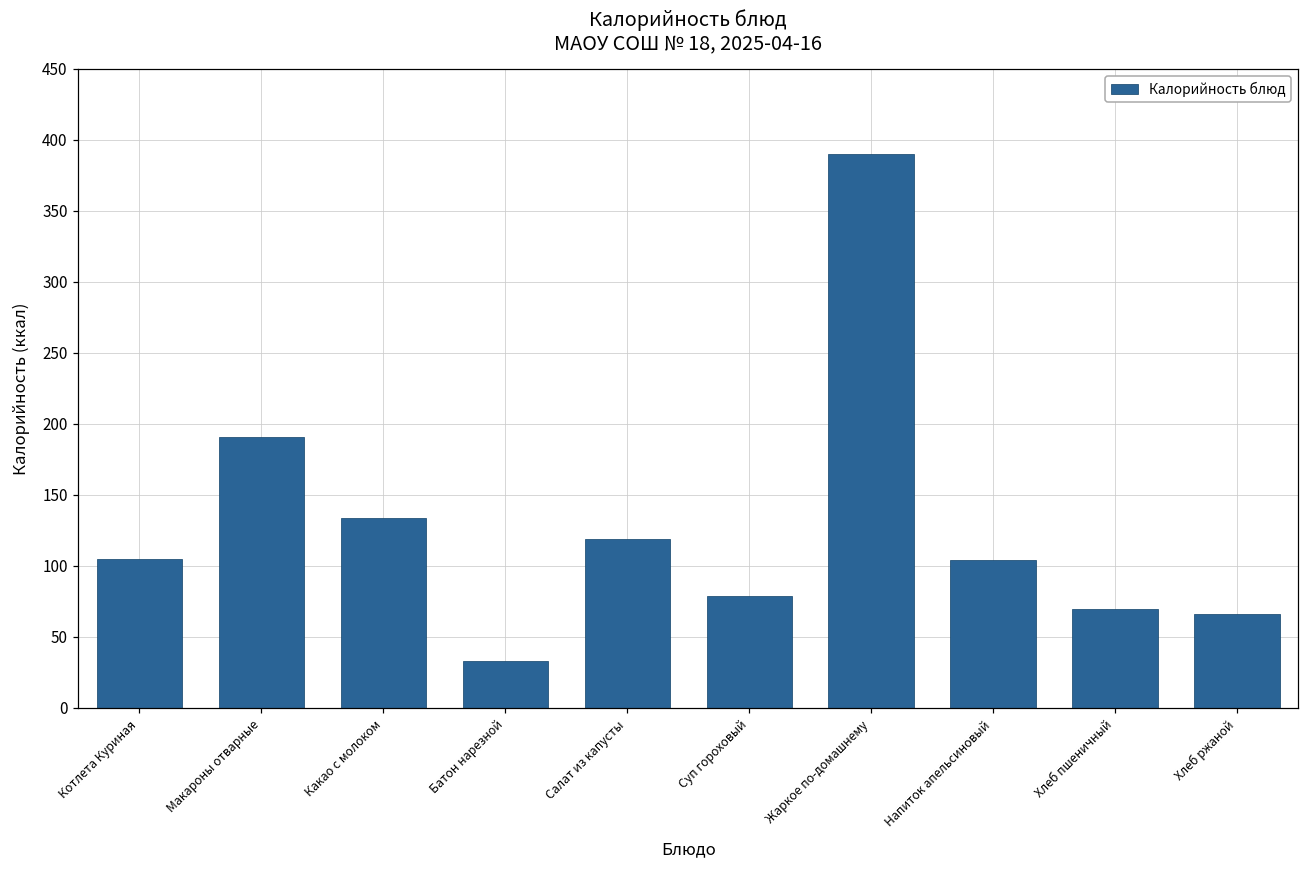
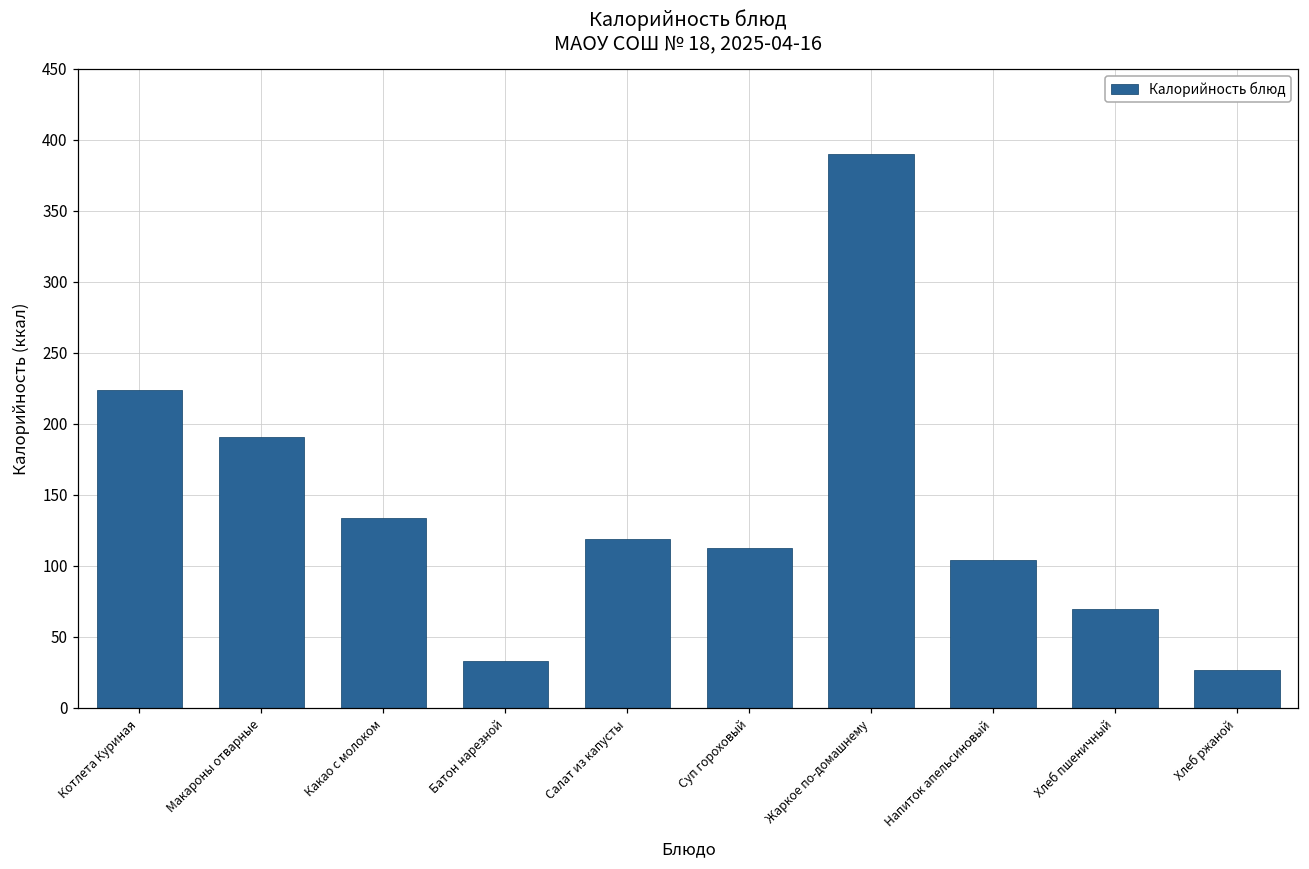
  {
-   "Котлета Куриная": 105,
+   "Котлета Куриная": 224,
    "Макароны отварные": 191,
    "Какао с молоком": 134,
    "Батон нарезной": 33,
    "Салат из капусты": 119,
-   "Суп гороховый": 79,
+   "Суп гороховый": 113,
    "Жаркое по-домашнему": 390,
    "Напиток апельсиновый": 104,
    "Хлеб пшеничный": 70,
-   "Хлеб ржаной": 66
+   "Хлеб ржаной": 27
  }
